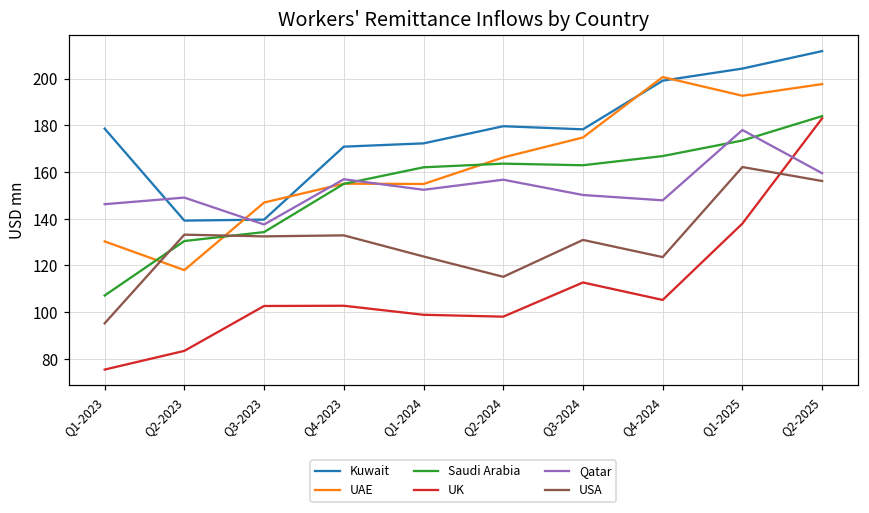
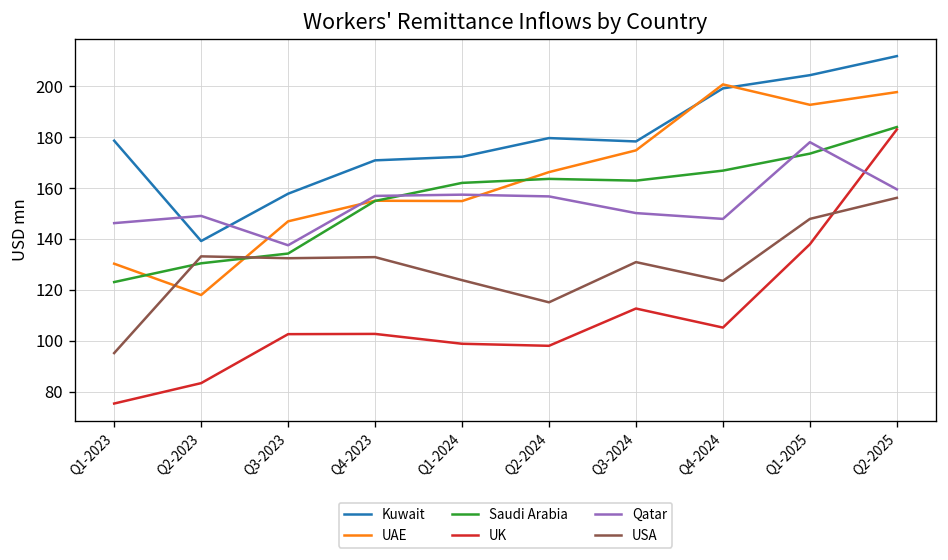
  {
    "Kuwait": {
      "Q1-2023": 179,
      "Q2-2023": 139,
-     "Q3-2023": 140,
+     "Q3-2023": 158,
      "Q4-2023": 171,
      "Q1-2024": 172,
      "Q2-2024": 180,
      "Q3-2024": 178,
      "Q4-2024": 199,
      "Q1-2025": 204,
      "Q2-2025": 212
    },
    "UAE": {
      "Q1-2023": 130,
      "Q2-2023": 118,
      "Q3-2023": 147,
      "Q1-2024": 155,
      "Q2-2024": 166,
      "Q3-2024": 175,
      "Q4-2024": 201,
      "Q1-2025": 193,
      "Q2-2025": 198
    },
    "Saudi Arabia": {
-     "Q1-2023": 107,
+     "Q1-2023": 123,
      "Q2-2023": 130,
      "Q3-2023": 134,
      "Q1-2024": 162,
      "Q2-2024": 164,
      "Q3-2024": 163,
      "Q4-2024": 167,
      "Q1-2025": 173
    },
    "UK": {
      "Q1-2023": 75,
      "Q2-2023": 83,
      "Q3-2023": 103,
      "Q4-2023": 103,
      "Q1-2024": 99,
      "Q2-2024": 98,
      "Q3-2024": 113,
      "Q4-2024": 105,
      "Q1-2025": 138
    },
    "Qatar": {
      "Q1-2023": 146,
      "Q2-2023": 149,
      "Q3-2023": 138,
      "Q4-2023": 157,
-     "Q1-2024": 152,
+     "Q1-2024": 157,
      "Q2-2024": 157,
      "Q3-2024": 150,
      "Q4-2024": 148,
      "Q1-2025": 178,
      "Q2-2025": 159
    },
    "USA": {
      "Q1-2023": 95,
      "Q2-2023": 133,
      "Q3-2023": 132,
      "Q4-2023": 133,
      "Q1-2024": 124,
      "Q2-2024": 115,
      "Q3-2024": 131,
      "Q4-2024": 124,
-     "Q1-2025": 162,
+     "Q1-2025": 148,
      "Q2-2025": 156
    }
  }
